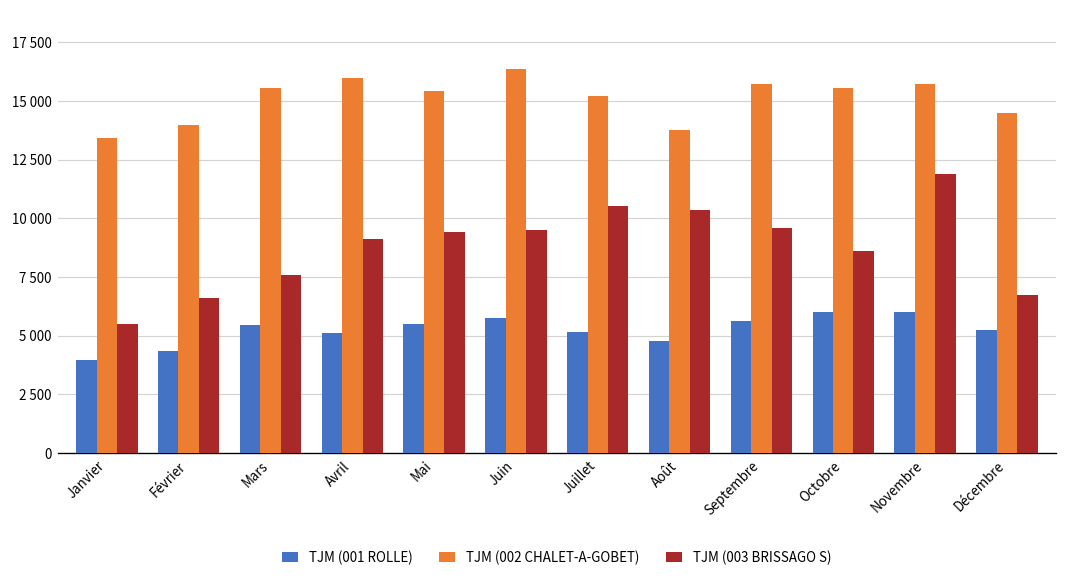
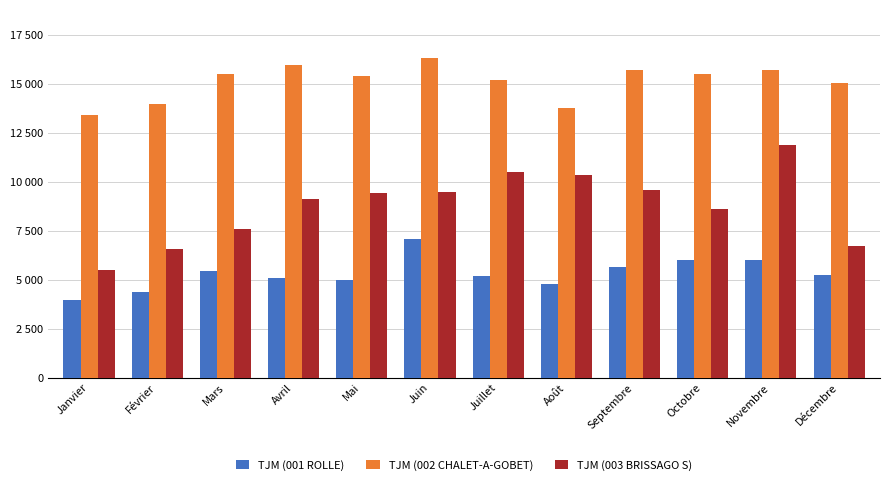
  {
    "TJM (001 ROLLE)": {
      "Janvier": 4000,
      "Février": 4400,
      "Mars": 5400,
      "Avril": 5100,
-     "Mai": 5500,
-     "Juin": 5800,
+     "Mai": 5000,
+     "Juin": 7100,
      "Juillet": 5200,
      "Août": 4800,
      "Septembre": 5600,
      "Octobre": 6000,
      "Novembre": 6000,
      "Décembre": 5300
    },
    "TJM (002 CHALET-A-GOBET)": {
      "Janvier": 13400,
      "Février": 14000,
      "Mars": 15500,
      "Avril": 16000,
      "Mai": 15400,
      "Juin": 16300,
      "Juillet": 15200,
      "Août": 13800,
      "Septembre": 15700,
      "Octobre": 15500,
      "Novembre": 15700,
-     "Décembre": 14500
+     "Décembre": 15000
    },
    "TJM (003 BRISSAGO S)": {
      "Janvier": 5500,
      "Février": 6600,
      "Mars": 7600,
      "Avril": 9100,
      "Mai": 9400,
      "Juin": 9500,
      "Juillet": 10500,
      "Août": 10400,
      "Septembre": 9600,
      "Octobre": 8600,
      "Novembre": 11900,
      "Décembre": 6700
    }
  }
